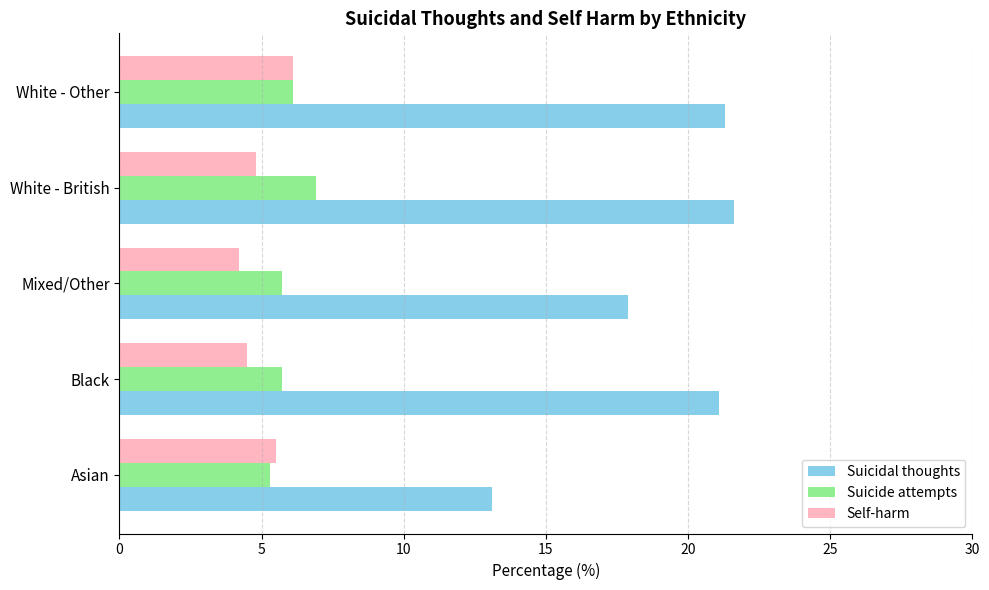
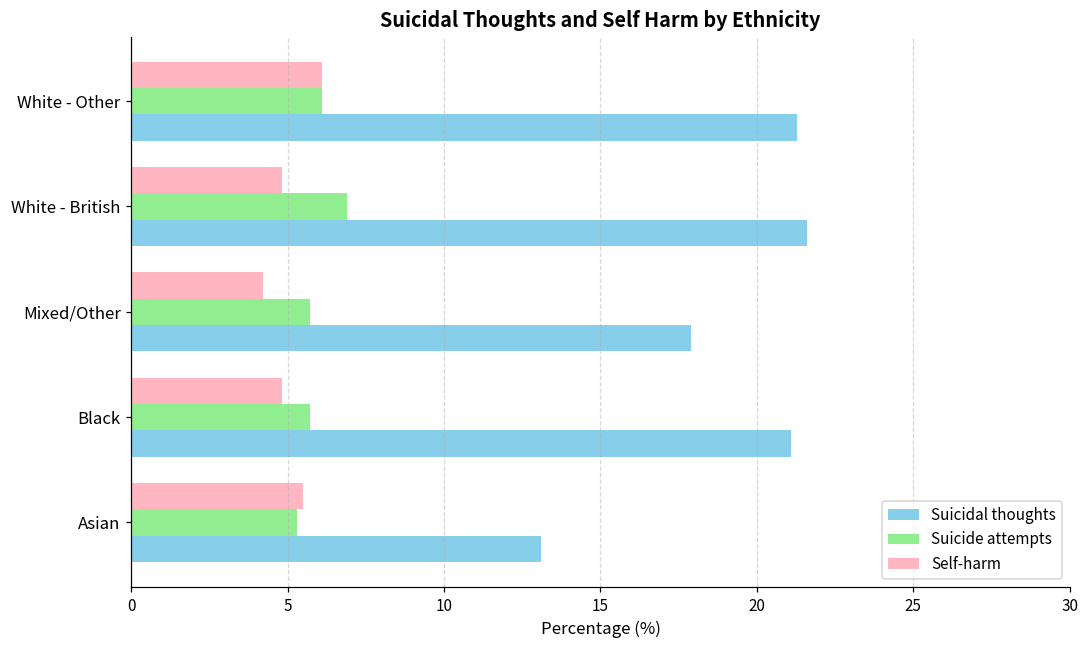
  {
    "Suicidal thoughts": {
      "White - Other": 21.3,
      "White - British": 21.6,
      "Mixed/Other": 17.9,
      "Black": 21.1,
      "Asian": 13.1
    },
    "Suicide attempts": {
      "White - Other": 6.1,
      "White - British": 6.9,
      "Mixed/Other": 5.7,
      "Black": 5.7,
      "Asian": 5.3
    },
    "Self-harm": {
      "White - Other": 6.1,
      "White - British": 4.8,
      "Mixed/Other": 4.2,
-     "Black": 4.5,
+     "Black": 4.8,
      "Asian": 5.5
    }
  }
